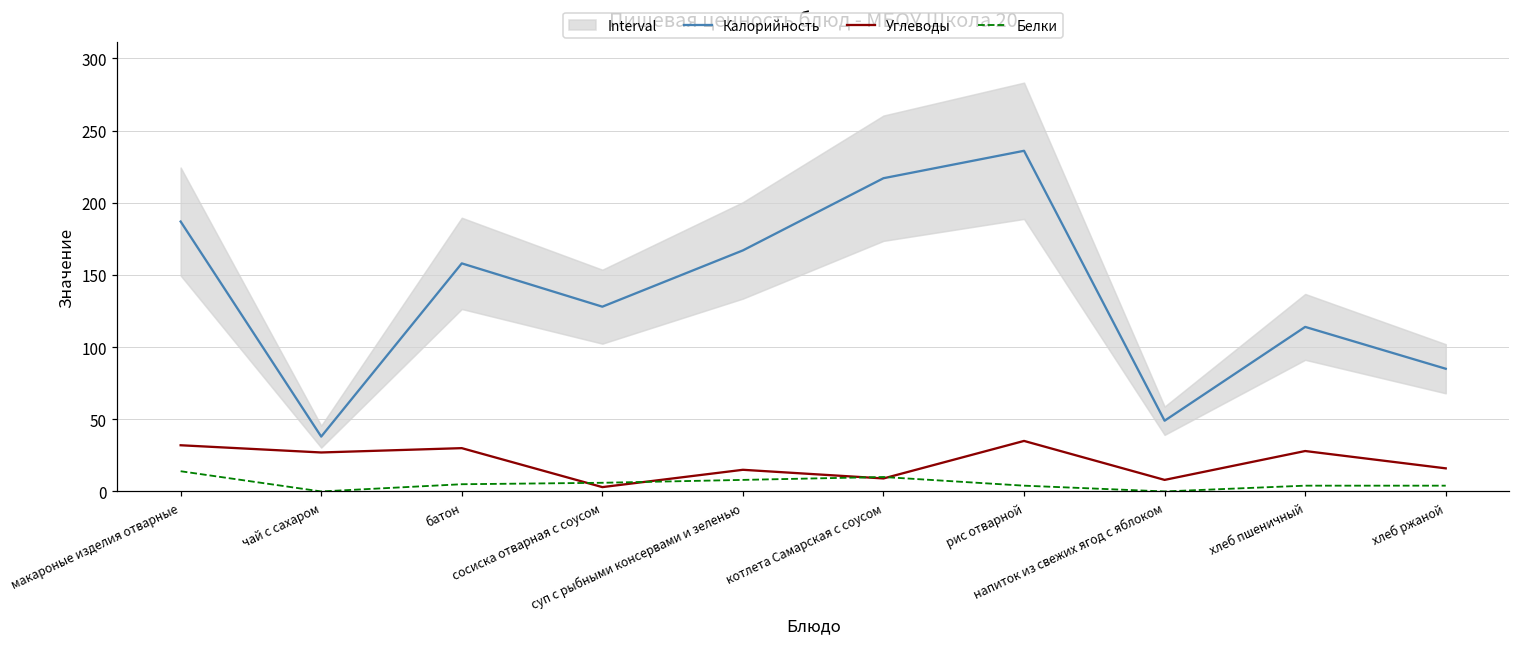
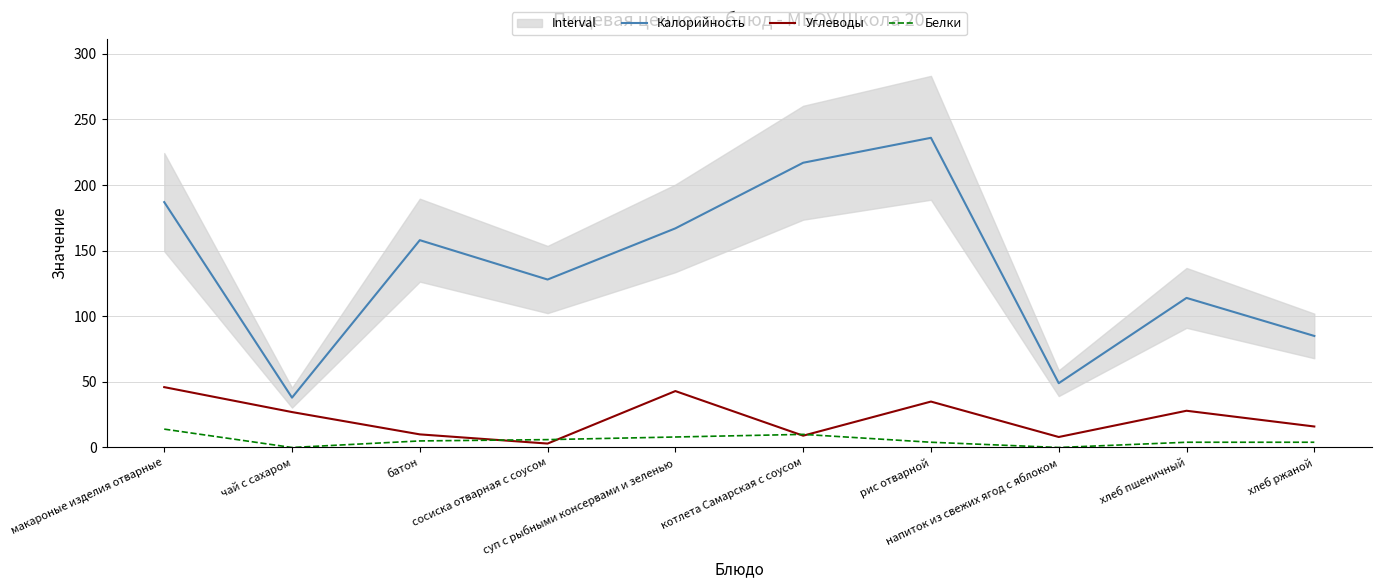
  {
    "Калорийность": {
      "макароные изделия отварные": 187,
      "чай с сахаром": 38,
      "батон": 158,
      "сосиска отварная с соусом": 128,
      "суп с рыбными консервами и зеленью": 167,
      "котлета Самарская с соусом": 217,
      "рис отварной": 236,
      "напиток из свежих ягод с яблоком": 49,
      "хлеб пшеничный": 114,
      "хлеб ржаной": 85
    },
    "Углеводы": {
-     "макароные изделия отварные": 32,
+     "макароные изделия отварные": 46,
      "чай с сахаром": 27,
-     "батон": 30,
+     "батон": 10,
      "сосиска отварная с соусом": 3,
-     "суп с рыбными консервами и зеленью": 15,
+     "суп с рыбными консервами и зеленью": 43,
      "рис отварной": 35,
      "напиток из свежих ягод с яблоком": 8,
      "хлеб пшеничный": 28,
      "хлеб ржаной": 16
    },
    "Белки": {
      "макароные изделия отварные": 14,
      "чай с сахаром": 0,
      "батон": 5,
      "сосиска отварная с соусом": 6,
      "суп с рыбными консервами и зеленью": 8,
      "рис отварной": 4,
      "напиток из свежих ягод с яблоком": 0,
      "хлеб пшеничный": 4,
      "хлеб ржаной": 4
    }
  }
